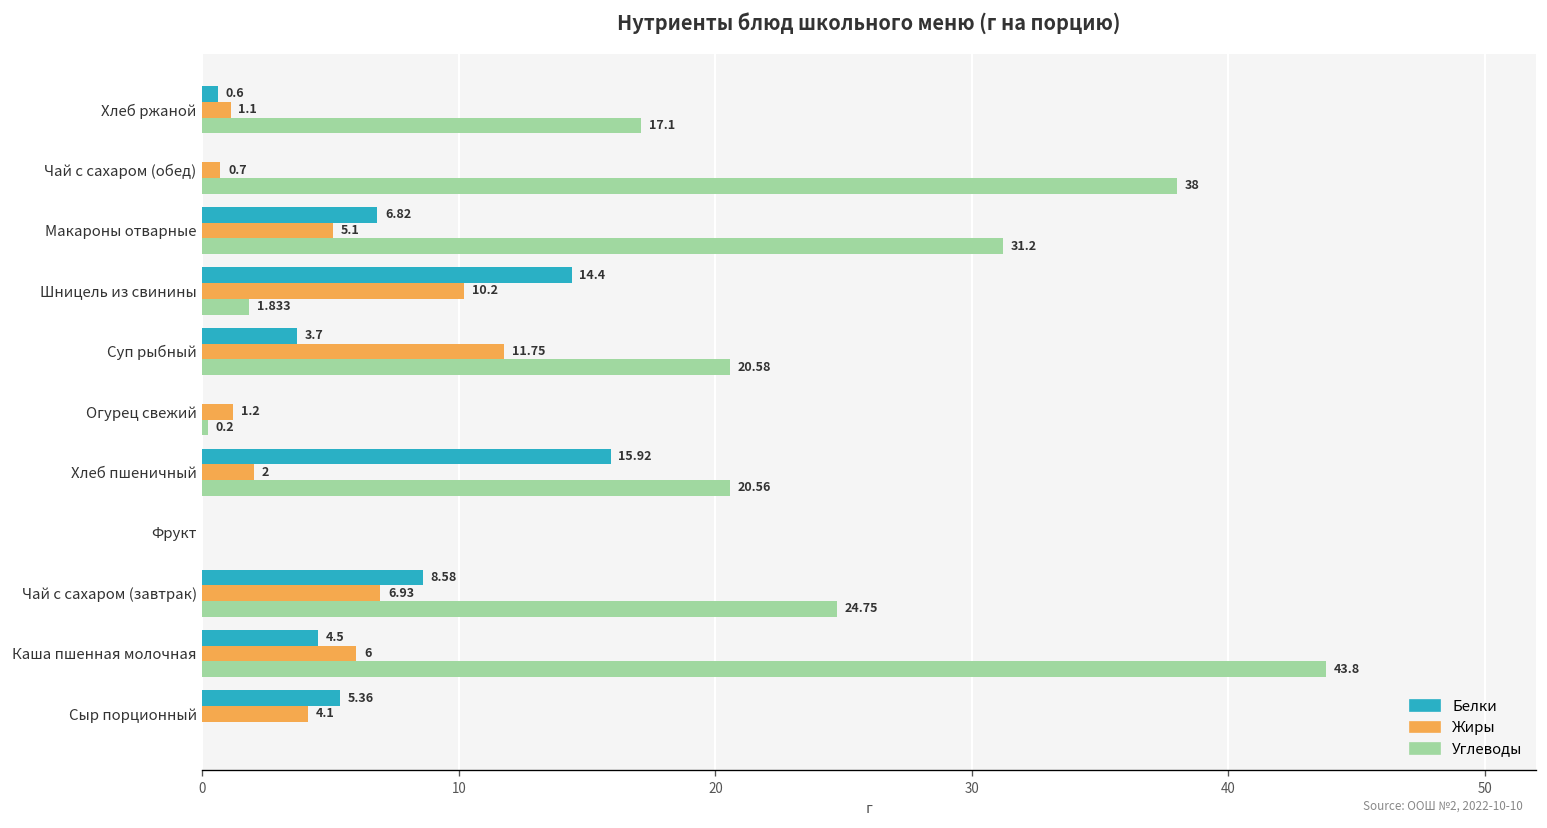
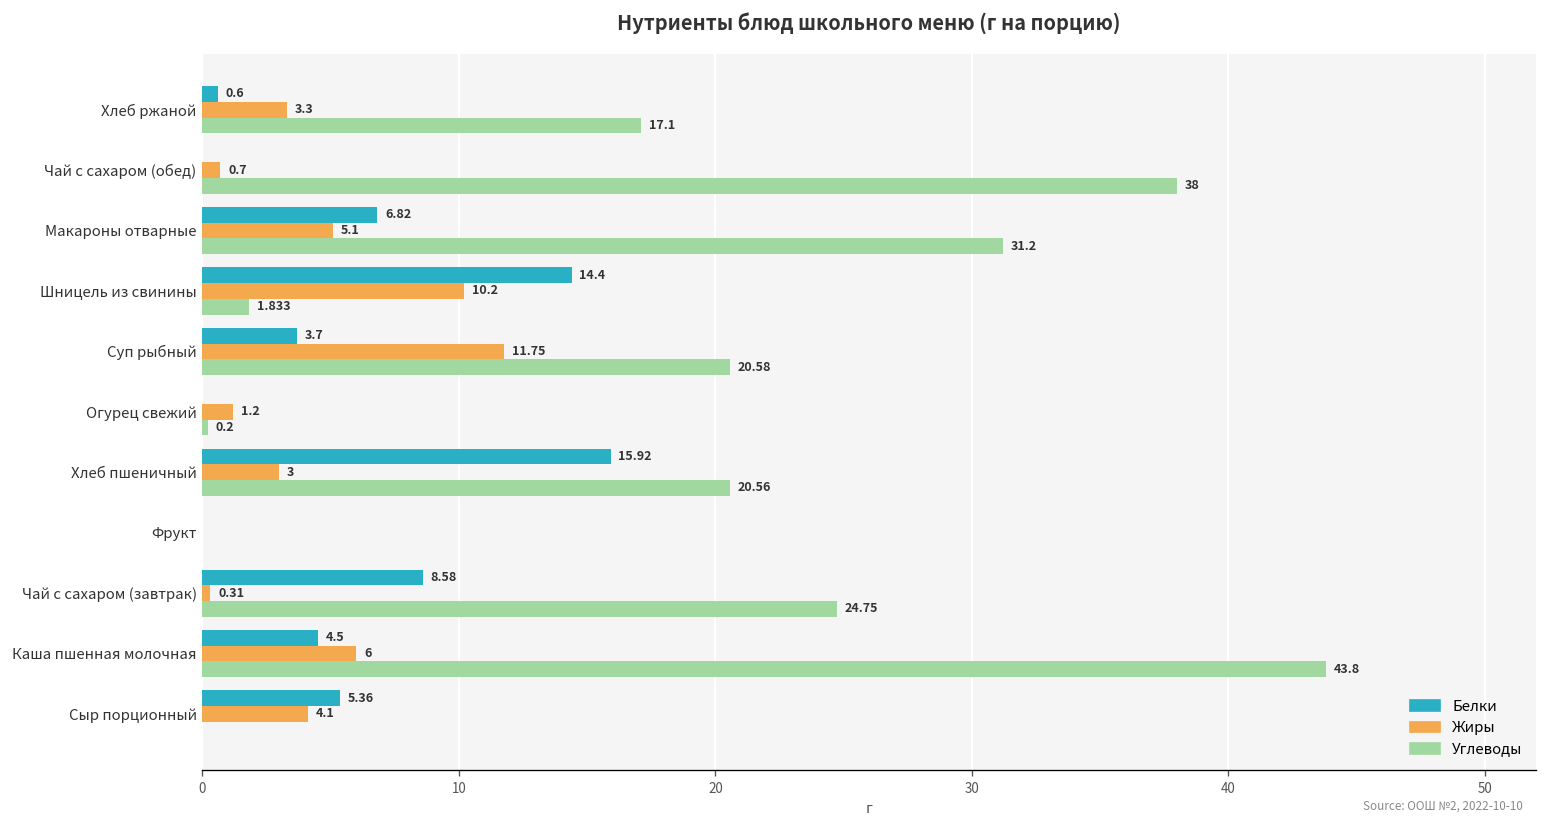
  {
    "Белки": {
      "Хлеб ржаной": 0.6,
      "Макароны отварные": 6.82,
      "Шницель из свинины": 14.4,
      "Суп рыбный": 3.7,
      "Хлеб пшеничный": 15.92,
      "Чай с сахаром (завтрак)": 8.58,
      "Каша пшенная молочная": 4.5,
      "Сыр порционный": 5.36
    },
    "Жиры": {
-     "Хлеб ржаной": 1.1,
+     "Хлеб ржаной": 3.3,
      "Чай с сахаром (обед)": 0.7,
      "Макароны отварные": 5.1,
      "Шницель из свинины": 10.2,
      "Суп рыбный": 11.75,
      "Огурец свежий": 1.2,
-     "Хлеб пшеничный": 2,
-     "Чай с сахаром (завтрак)": 6.93,
+     "Хлеб пшеничный": 3,
+     "Чай с сахаром (завтрак)": 0.31,
      "Каша пшенная молочная": 6,
      "Сыр порционный": 4.1
    },
    "Углеводы": {
      "Хлеб ржаной": 17.1,
      "Чай с сахаром (обед)": 38,
      "Макароны отварные": 31.2,
      "Шницель из свинины": 1.833,
      "Суп рыбный": 20.58,
      "Огурец свежий": 0.2,
      "Хлеб пшеничный": 20.56,
      "Чай с сахаром (завтрак)": 24.75,
      "Каша пшенная молочная": 43.8
    }
  }
